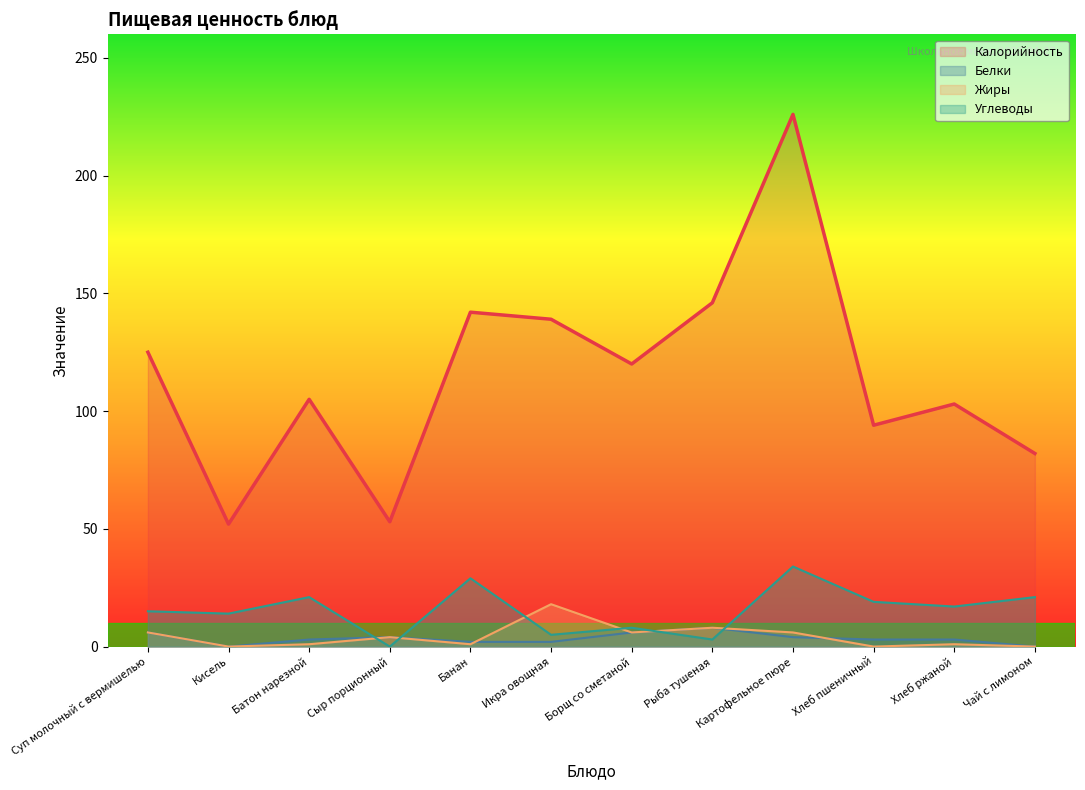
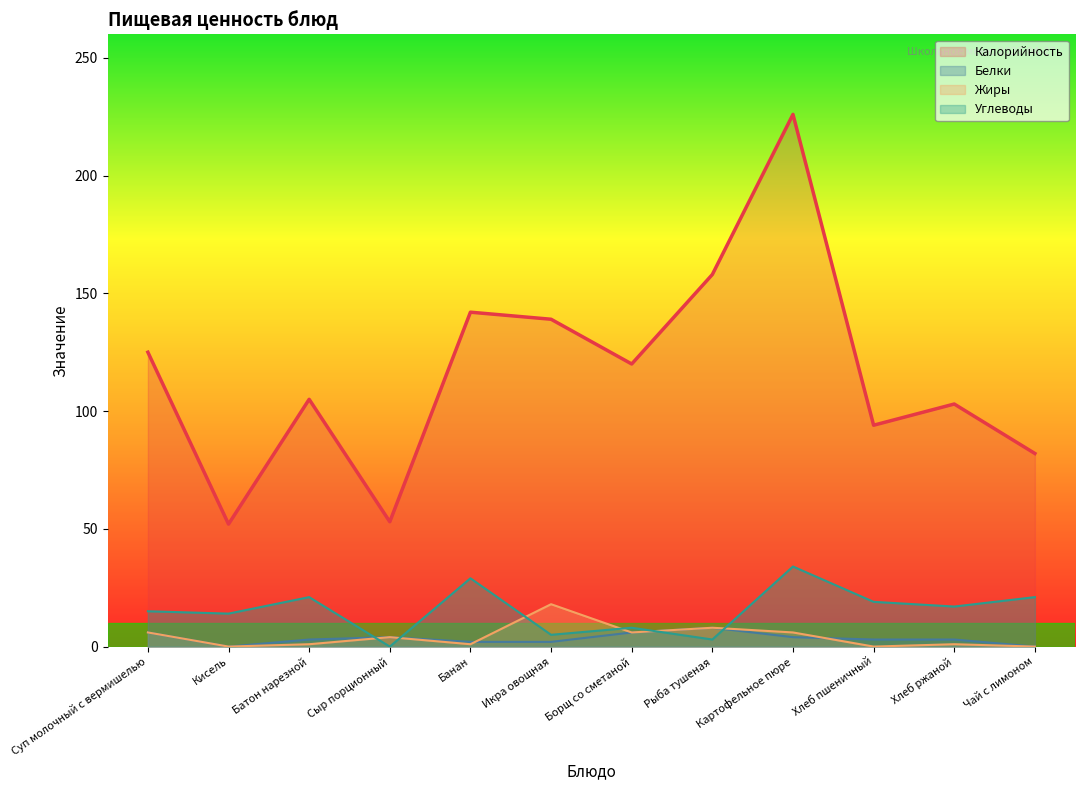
  {
    "Калорийность": {
      "Суп молочный с вермишелью": 125,
      "Кисель": 52,
      "Батон нарезной": 105,
      "Сыр порционный": 53,
      "Банан": 142,
      "Икра овощная": 139,
      "Борщ со сметаной": 120,
-     "Рыба тушеная": 146,
+     "Рыба тушеная": 158,
      "Картофельное пюре": 226,
      "Хлеб пшеничный": 94,
      "Хлеб ржаной": 103,
      "Чай с лимоном": 82
    },
    "Жиры": {
      "Икра овощная": 18
    }
  }
